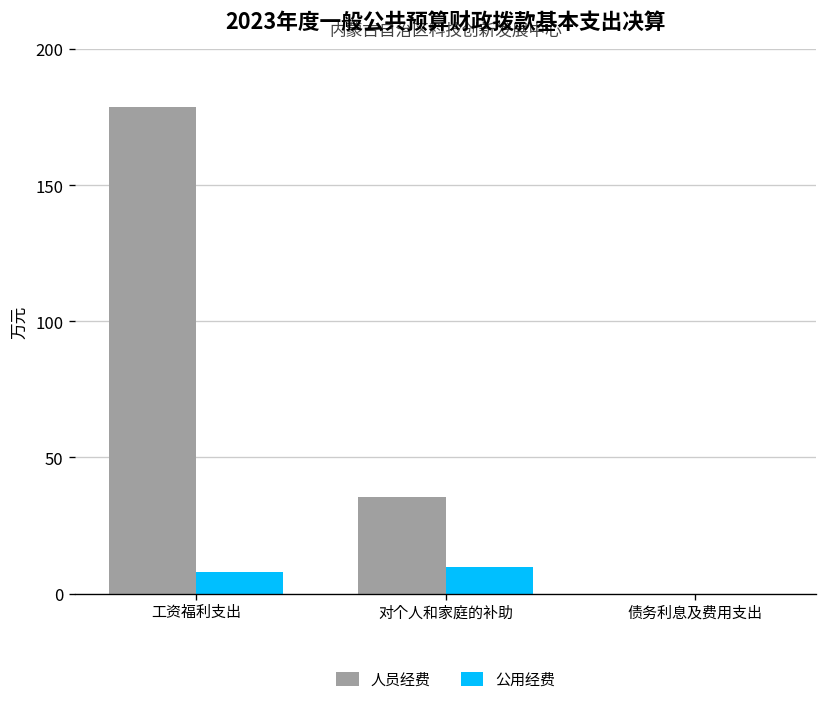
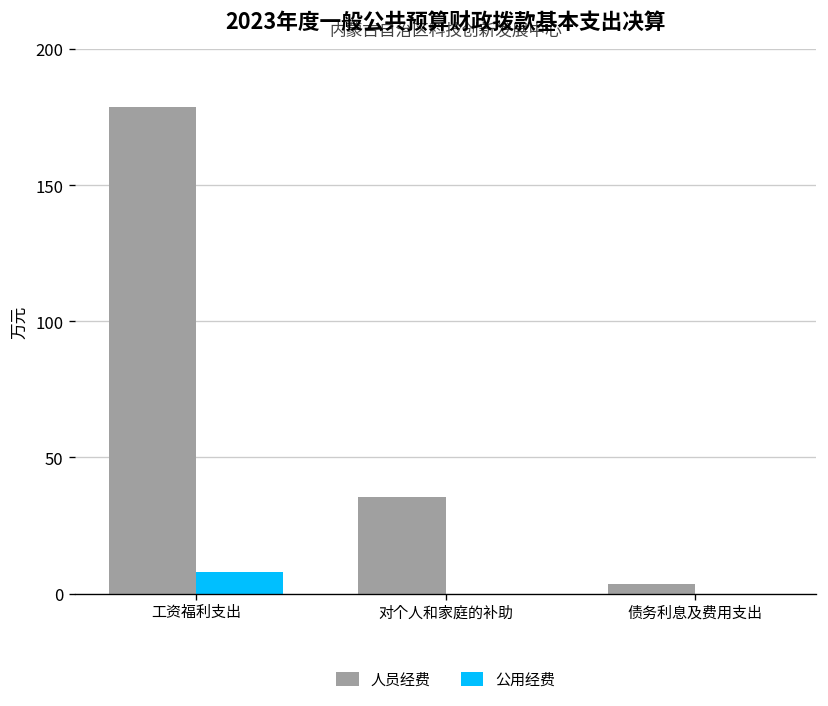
  {
    "人员经费": {
      "工资福利支出": 179,
      "对个人和家庭的补助": 36,
-     "债务利息及费用支出": 0
+     "债务利息及费用支出": 4
    },
    "公用经费": {
      "工资福利支出": 8,
-     "对个人和家庭的补助": 10,
+     "对个人和家庭的补助": 0,
      "债务利息及费用支出": 0
    }
  }
